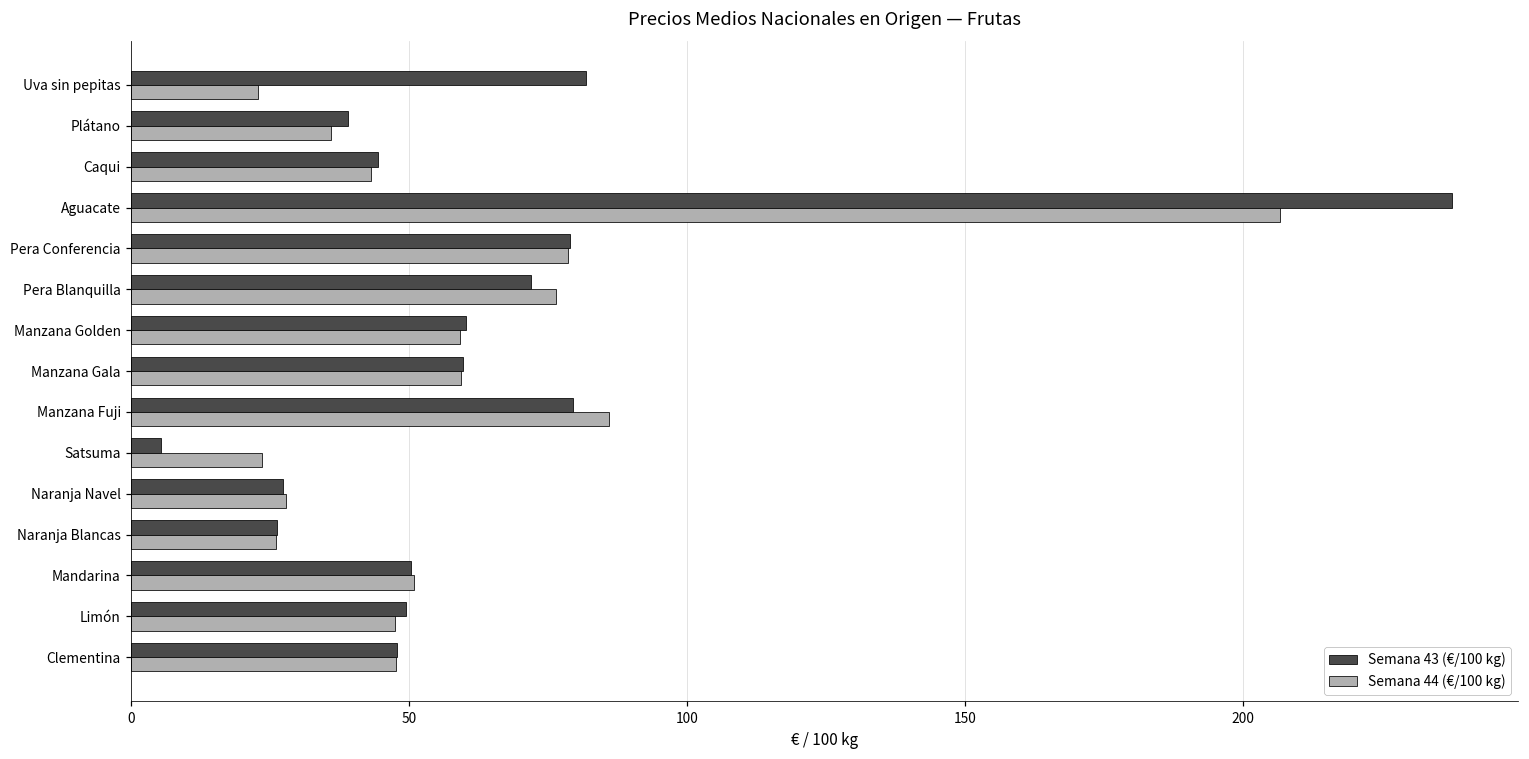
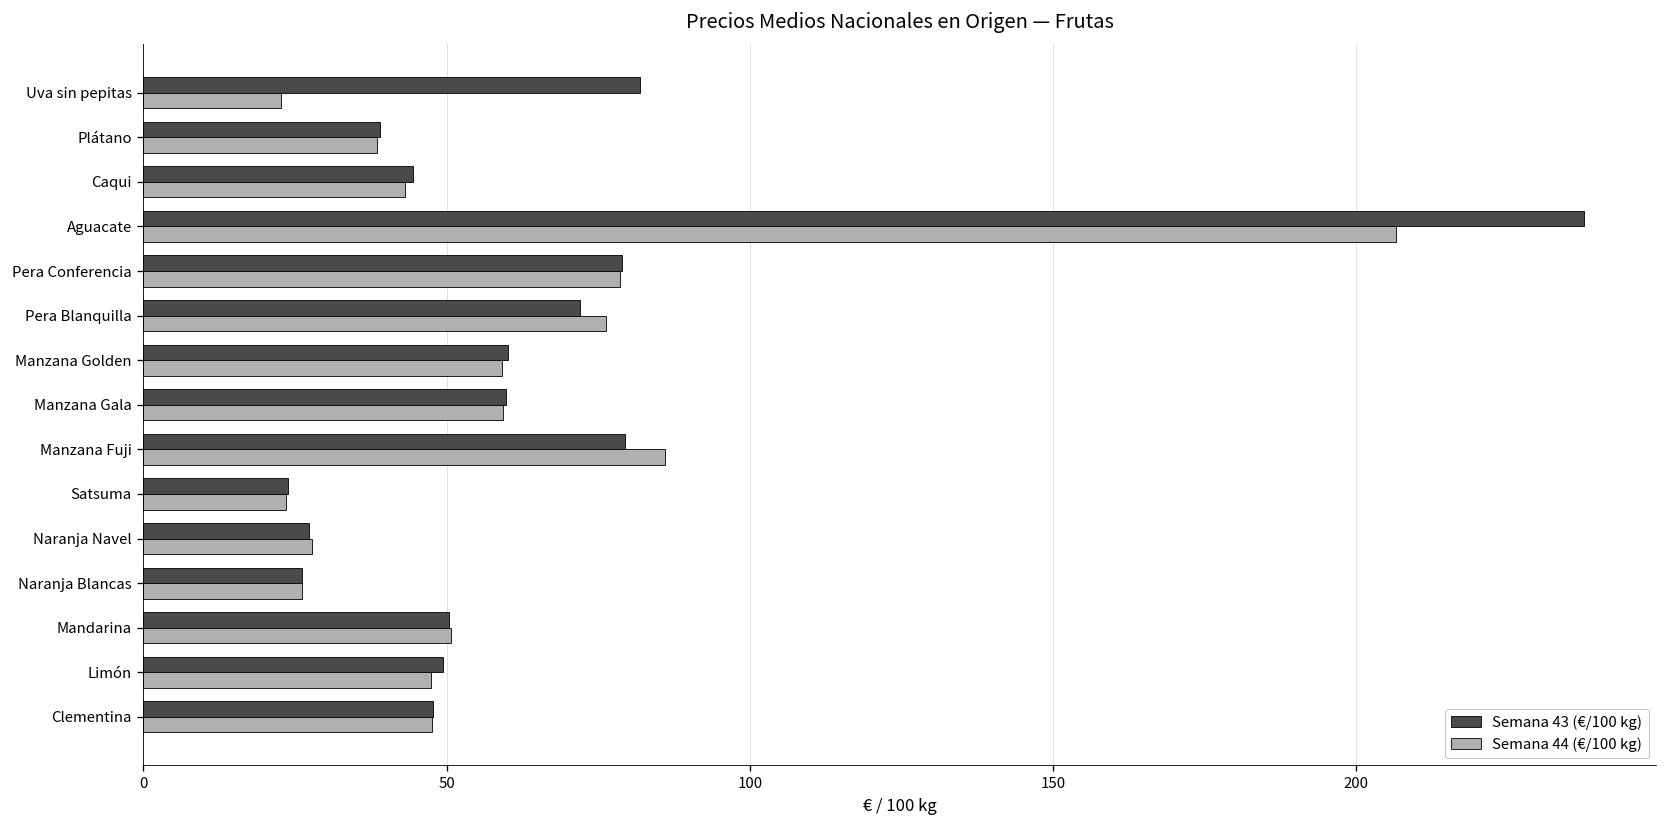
  {
    "Semana 43 (€/100 kg)": {
      "Uva sin pepitas": 82,
      "Plátano": 39,
      "Caqui": 44,
      "Aguacate": 238,
      "Pera Conferencia": 79,
      "Pera Blanquilla": 72,
      "Manzana Golden": 60,
      "Manzana Gala": 60,
      "Manzana Fuji": 79,
-     "Satsuma": 5,
+     "Satsuma": 24,
      "Naranja Navel": 27,
      "Naranja Blancas": 26,
      "Mandarina": 50,
      "Limón": 49,
      "Clementina": 48
    },
    "Semana 44 (€/100 kg)": {
      "Uva sin pepitas": 23,
-     "Plátano": 36,
+     "Plátano": 39,
      "Caqui": 43,
      "Aguacate": 207,
      "Pera Conferencia": 79,
      "Pera Blanquilla": 76,
      "Manzana Golden": 59,
      "Manzana Gala": 59,
      "Manzana Fuji": 86,
      "Satsuma": 24,
      "Naranja Navel": 28,
      "Naranja Blancas": 26,
      "Mandarina": 51,
      "Limón": 47,
      "Clementina": 48
    }
  }
